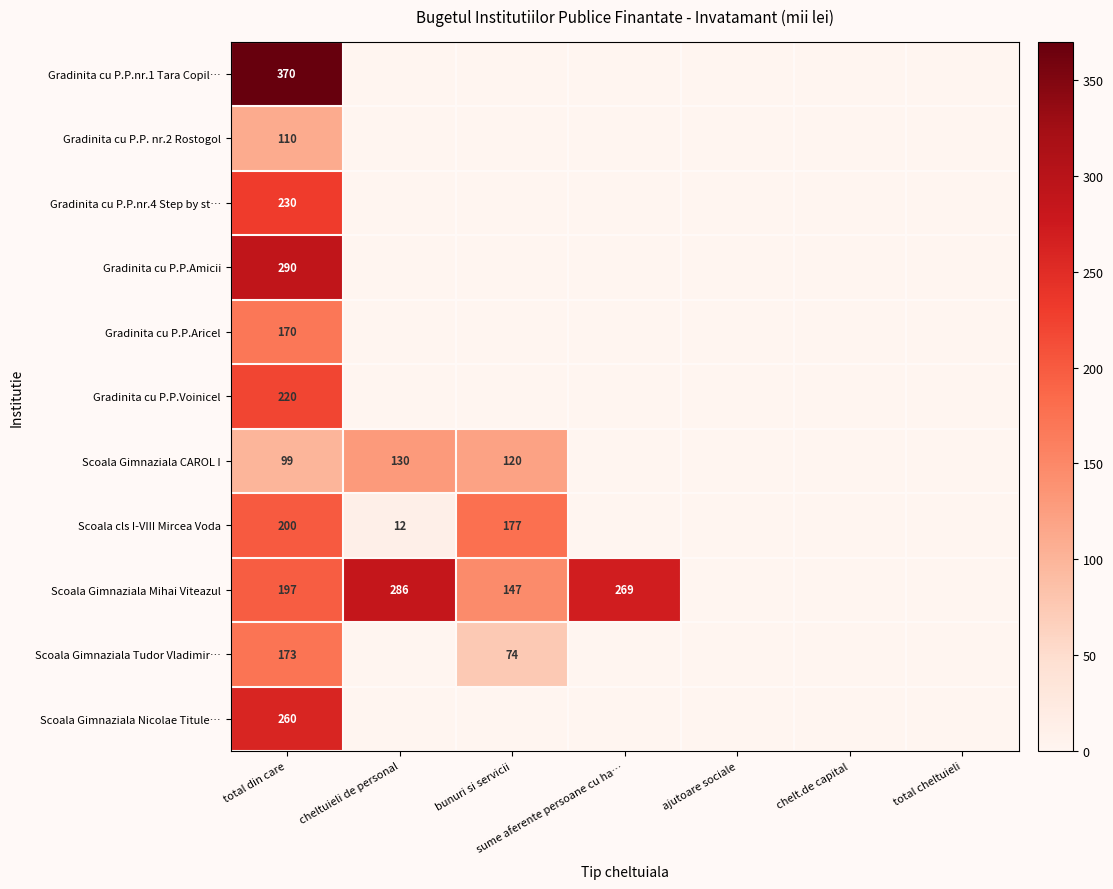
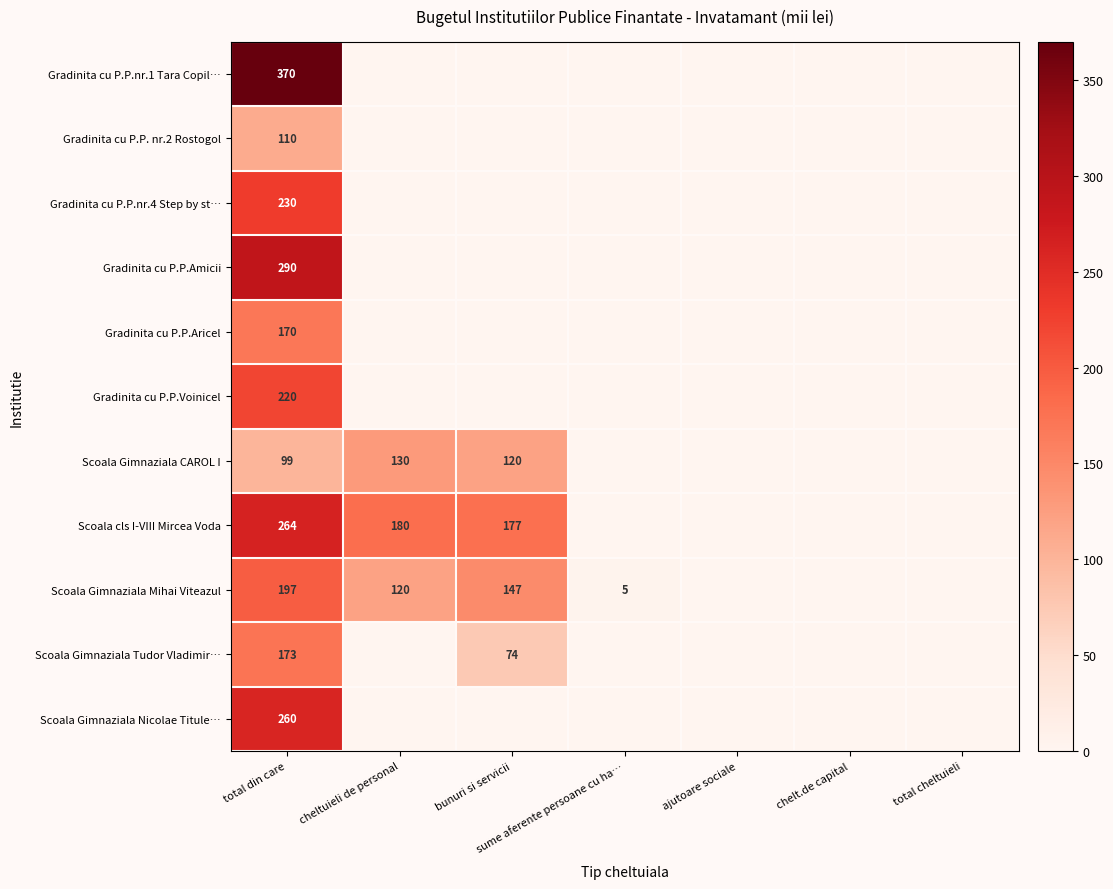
  {
    "Gradinita cu P.P.nr.1 Tara Copil…": {
      "total din care": 370
    },
    "Gradinita cu P.P. nr.2 Rostogol": {
      "total din care": 110
    },
    "Gradinita cu P.P.nr.4 Step by st…": {
      "total din care": 230
    },
    "Gradinita cu P.P.Amicii": {
      "total din care": 290
    },
    "Gradinita cu P.P.Aricel": {
      "total din care": 170
    },
    "Gradinita cu P.P.Voinicel": {
      "total din care": 220
    },
    "Scoala Gimnaziala CAROL I": {
      "total din care": 99,
      "cheltuieli de personal": 130,
      "bunuri si servicii": 120
    },
    "Scoala cls I-VIII Mircea Voda": {
-     "total din care": 200,
-     "cheltuieli de personal": 12,
+     "total din care": 264,
+     "cheltuieli de personal": 180,
      "bunuri si servicii": 177
    },
    "Scoala Gimnaziala Mihai Viteazul": {
      "total din care": 197,
-     "cheltuieli de personal": 286,
+     "cheltuieli de personal": 120,
      "bunuri si servicii": 147,
-     "sume aferente persoane cu ha…": 269
+     "sume aferente persoane cu ha…": 5
    },
    "Scoala Gimnaziala Tudor Vladimir…": {
      "total din care": 173,
      "bunuri si servicii": 74
    },
    "Scoala Gimnaziala Nicolae Titule…": {
      "total din care": 260
    }
  }
